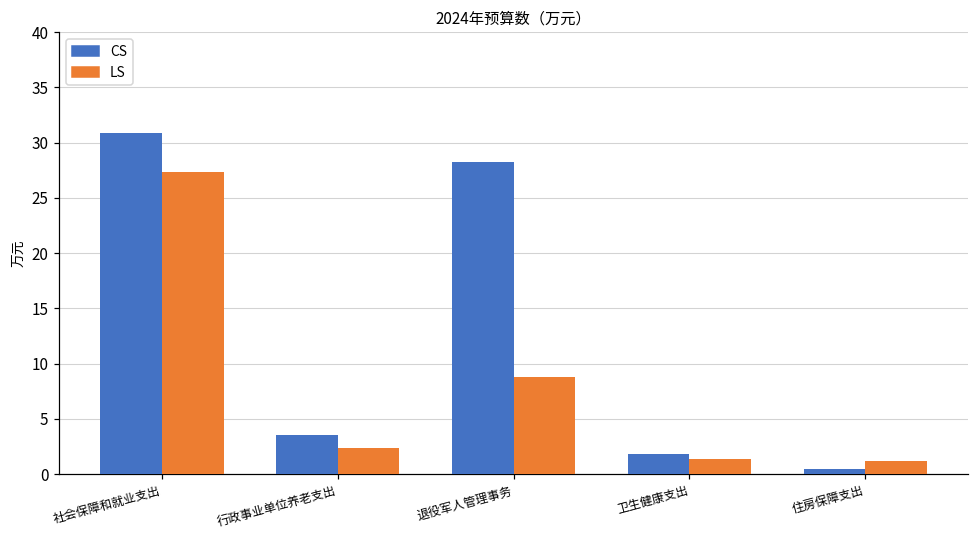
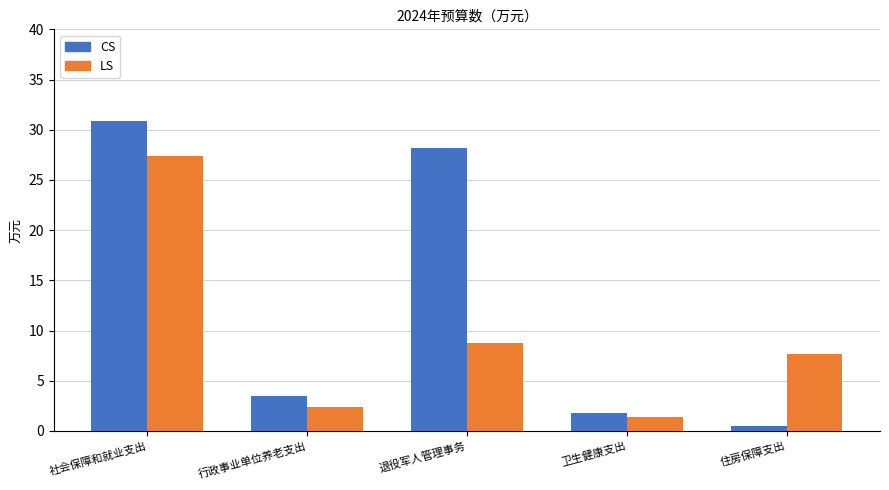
  {
    "CS": {
      "社会保障和就业支出": 30.9,
      "行政事业单位养老支出": 3.5,
      "退役军人管理事务": 28.2,
      "卫生健康支出": 1.8,
      "住房保障支出": 0.5
    },
    "LS": {
      "社会保障和就业支出": 27.3,
      "行政事业单位养老支出": 2.3,
      "退役军人管理事务": 8.8,
      "卫生健康支出": 1.4,
-     "住房保障支出": 1.2
+     "住房保障支出": 7.7
    }
  }
